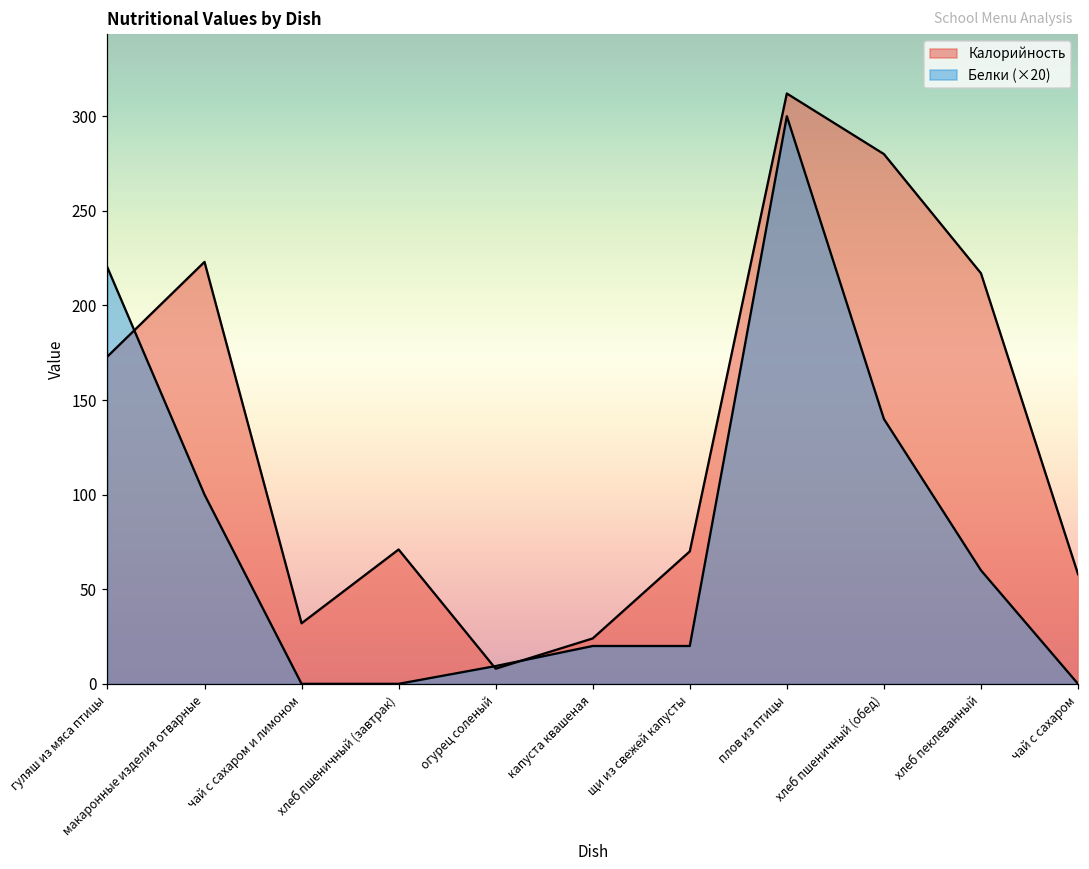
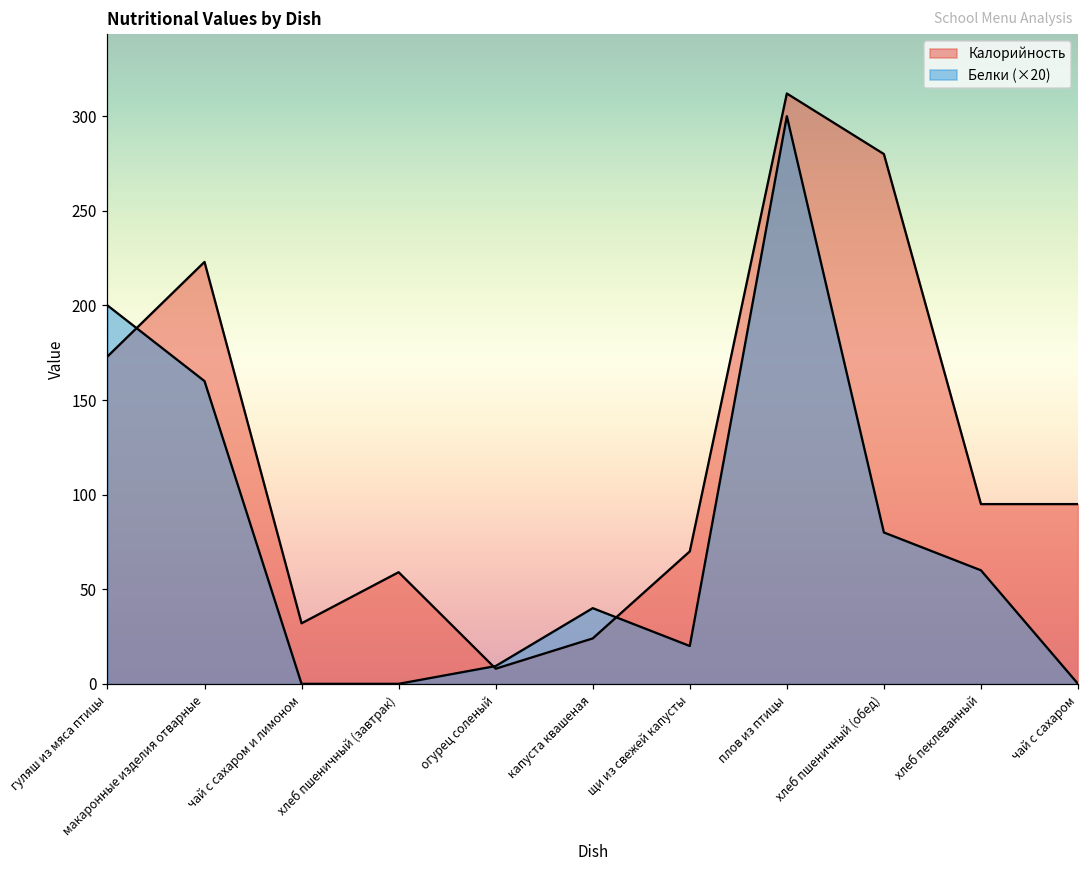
  {
    "Калорийность": {
      "гуляш из мяса птицы": 173,
      "макаронные изделия отварные": 223,
      "чай с сахаром и лимоном": 32,
-     "хлеб пшеничный (завтрак)": 71,
+     "хлеб пшеничный (завтрак)": 59,
      "капуста квашеная": 24,
      "щи из свежей капусты": 70,
      "плов из птицы": 312,
      "хлеб пшеничный (обед)": 280,
-     "хлеб пеклеванный": 217,
-     "чай с сахаром": 58
+     "хлеб пеклеванный": 95,
+     "чай с сахаром": 95
    },
    "Белки (×20)": {
-     "гуляш из мяса птицы": 220,
-     "макаронные изделия отварные": 100,
+     "гуляш из мяса птицы": 200,
+     "макаронные изделия отварные": 160,
      "чай с сахаром и лимоном": 0,
      "хлеб пшеничный (завтрак)": 0,
-     "капуста квашеная": 20,
+     "капуста квашеная": 40,
      "щи из свежей капусты": 20,
      "плов из птицы": 300,
-     "хлеб пшеничный (обед)": 140,
+     "хлеб пшеничный (обед)": 80,
      "хлеб пеклеванный": 60,
      "чай с сахаром": 0
    }
  }
